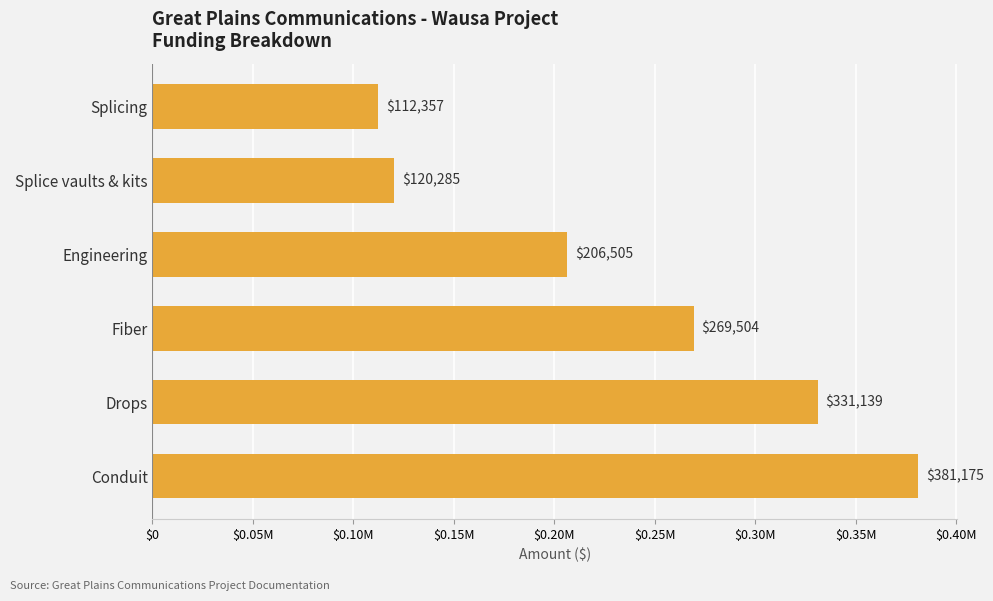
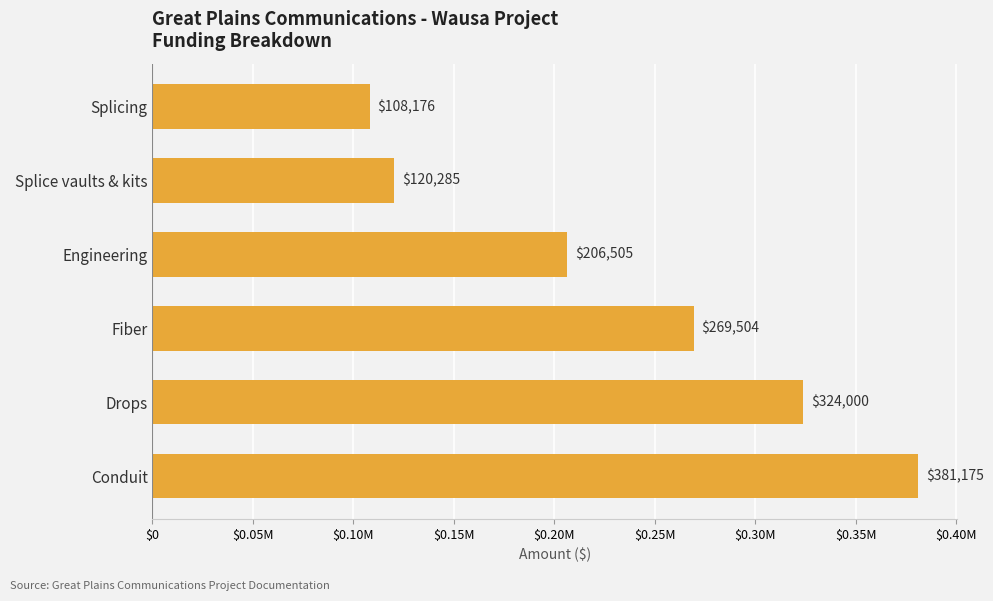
  {
-   "Splicing": "$112,357",
+   "Splicing": "$108,176",
    "Splice vaults & kits": "$120,285",
    "Engineering": "$206,505",
    "Fiber": "$269,504",
-   "Drops": "$331,139",
+   "Drops": "$324,000",
    "Conduit": "$381,175"
  }
